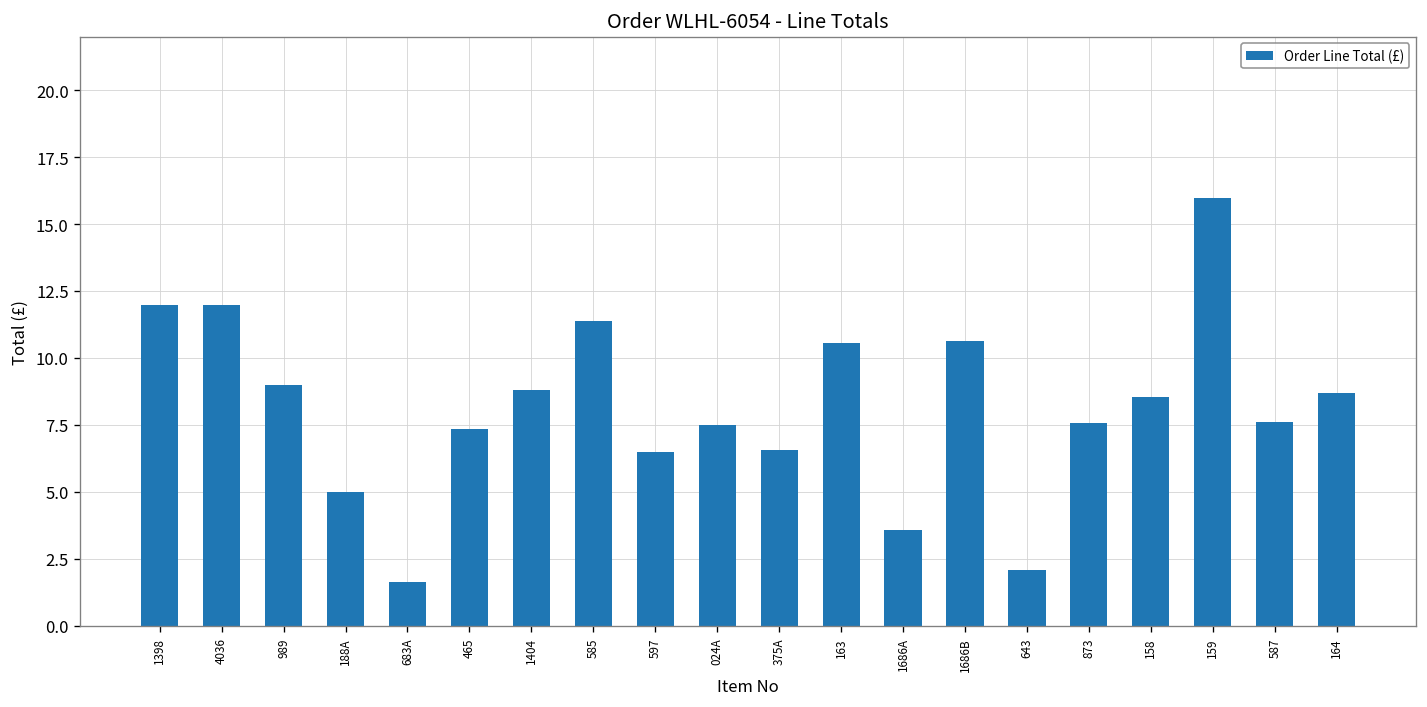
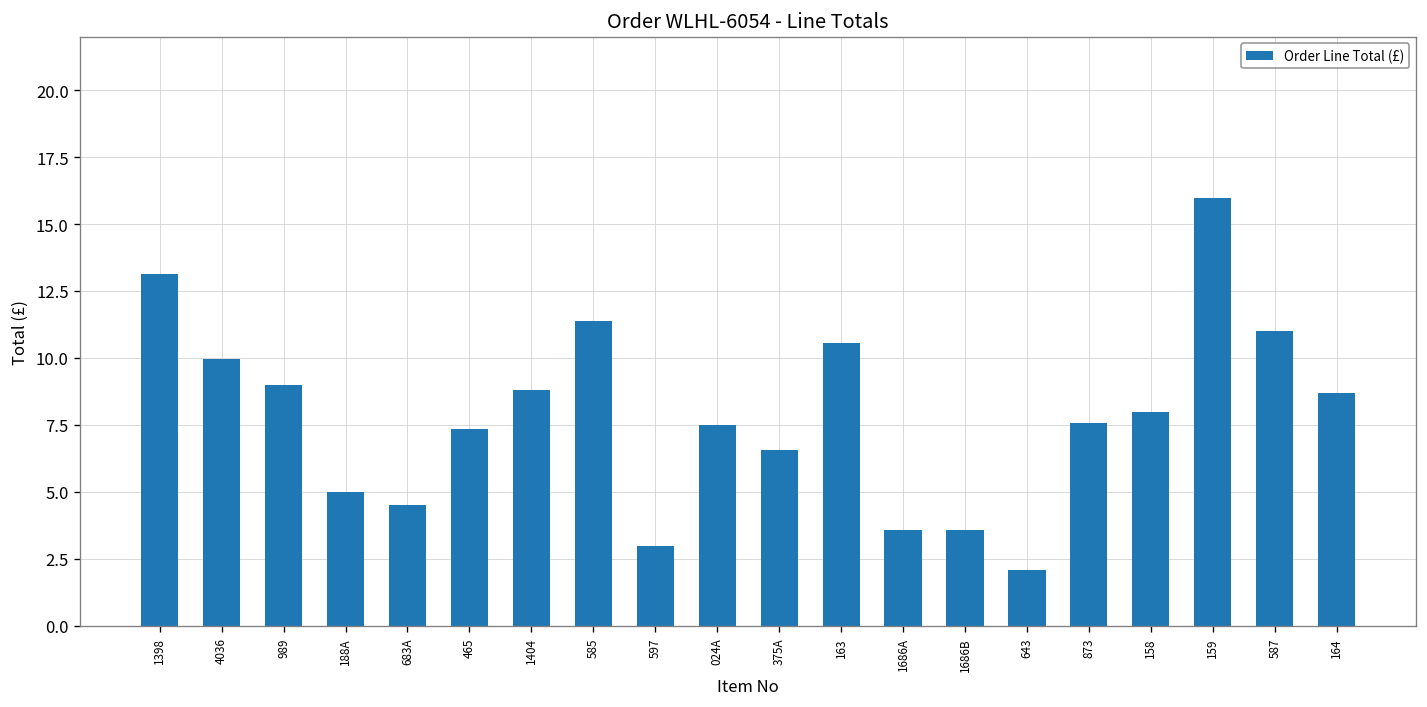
  {
-   "1398": 12.0,
-   "4036": 12.0,
+   "1398": 13.1,
+   "4036": 10.0,
    "989": 9.0,
    "188A": 5.0,
-   "683A": 1.6,
+   "683A": 4.5,
    "465": 7.4,
    "1404": 8.8,
    "585": 11.4,
-   "597": 6.5,
+   "597": 3.0,
    "024A": 7.5,
    "375A": 6.6,
    "163": 10.6,
    "1686A": 3.6,
-   "1686B": 10.6,
+   "1686B": 3.6,
    "643": 2.1,
    "873": 7.6,
-   "158": 8.5,
+   "158": 8.0,
    "159": 16.0,
-   "587": 7.6,
+   "587": 11.0,
    "164": 8.7
  }
